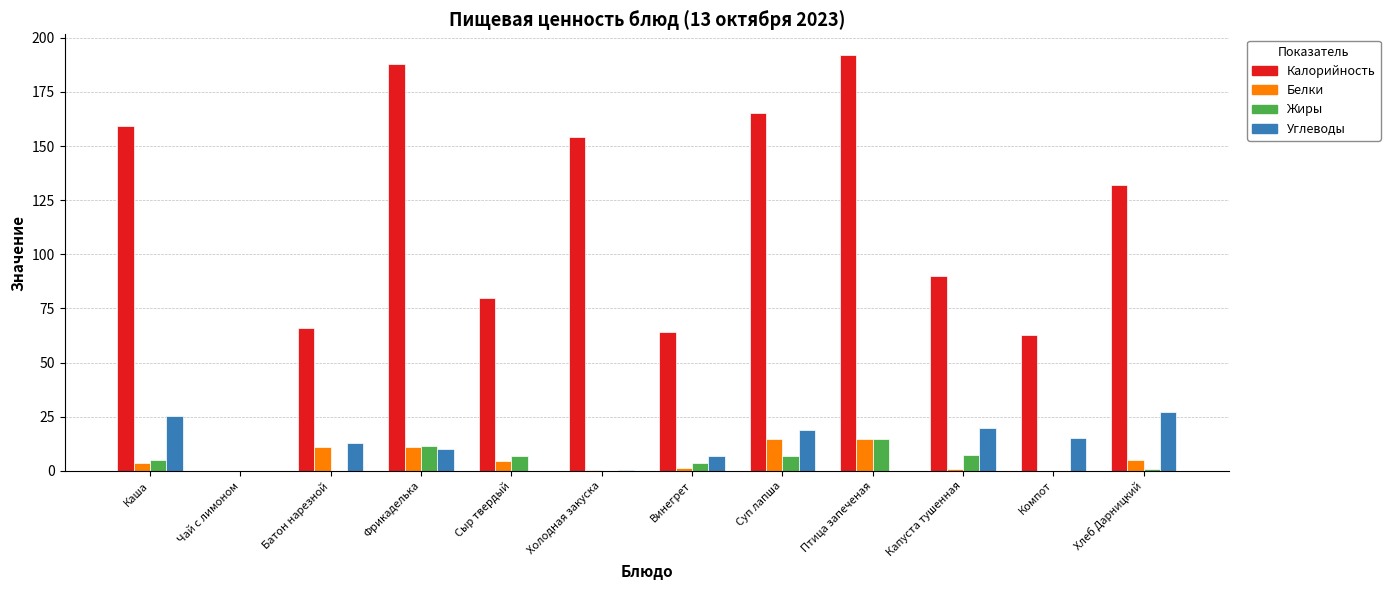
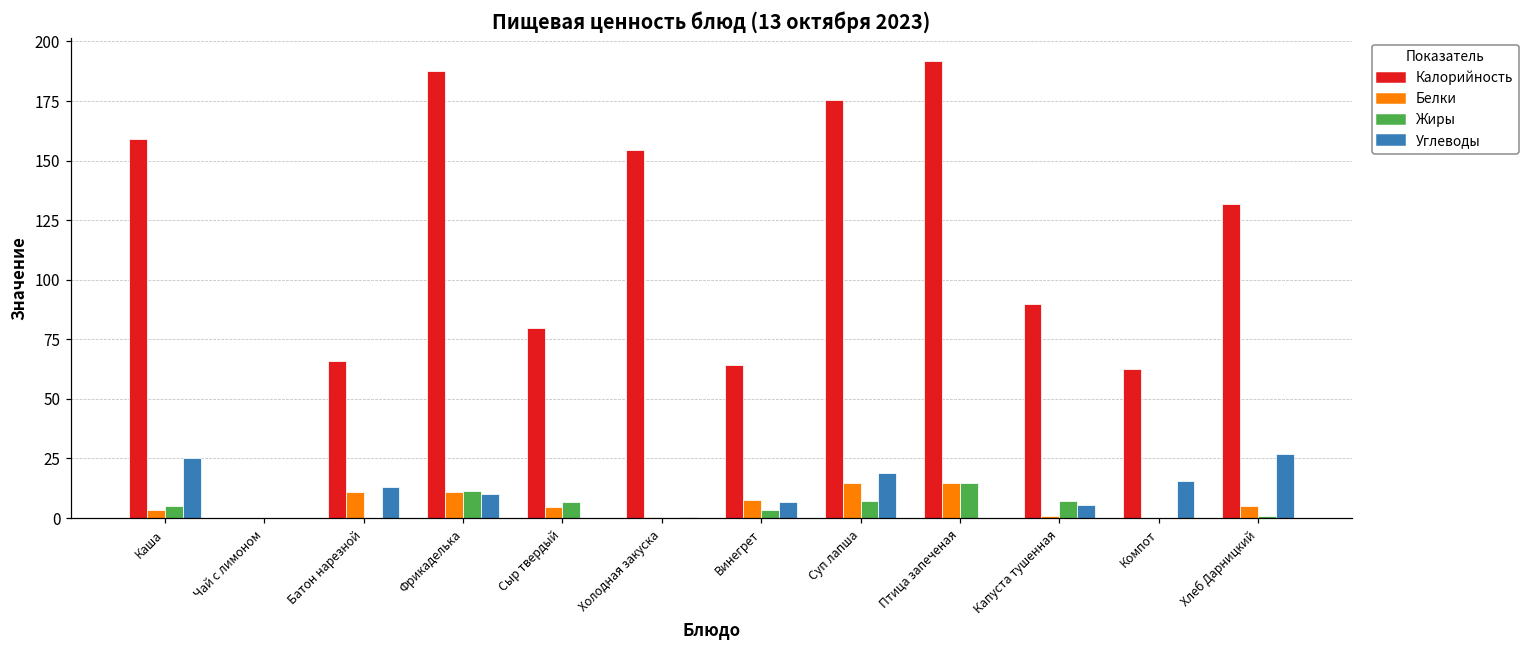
  {
    "Калорийность": {
      "Каша": 159,
      "Чай с лимоном": 0,
      "Батон нарезной": 66,
      "Фрикаделька": 188,
      "Сыр твердый": 80,
      "Холодная закуска": 154,
      "Винегрет": 64,
-     "Суп лапша": 165,
+     "Суп лапша": 175,
      "Птица запеченая": 192,
      "Капуста тушенная": 90,
      "Компот": 63,
      "Хлеб Дарницкий": 132
    },
    "Белки": {
      "Каша": 3,
      "Чай с лимоном": 0,
      "Батон нарезной": 11,
      "Фрикаделька": 11,
      "Сыр твердый": 5,
-     "Винегрет": 2,
+     "Винегрет": 7,
      "Суп лапша": 15,
      "Птица запеченая": 15,
      "Хлеб Дарницкий": 5
    },
    "Жиры": {
      "Каша": 5,
      "Чай с лимоном": 0,
      "Батон нарезной": 0,
      "Фрикаделька": 11,
      "Сыр твердый": 7,
      "Винегрет": 3,
      "Суп лапша": 7,
      "Птица запеченая": 15,
      "Капуста тушенная": 7
    },
    "Углеводы": {
      "Каша": 25,
      "Чай с лимоном": 0,
      "Батон нарезной": 13,
      "Фрикаделька": 10,
      "Винегрет": 7,
      "Суп лапша": 19,
-     "Капуста тушенная": 20,
+     "Капуста тушенная": 5,
      "Компот": 15,
      "Хлеб Дарницкий": 27
    }
  }
